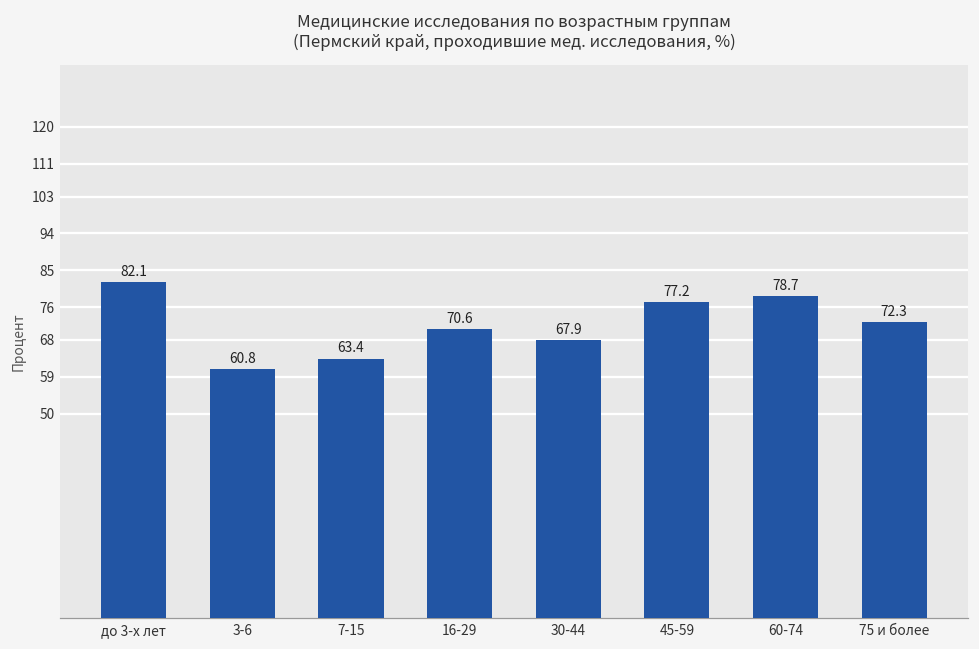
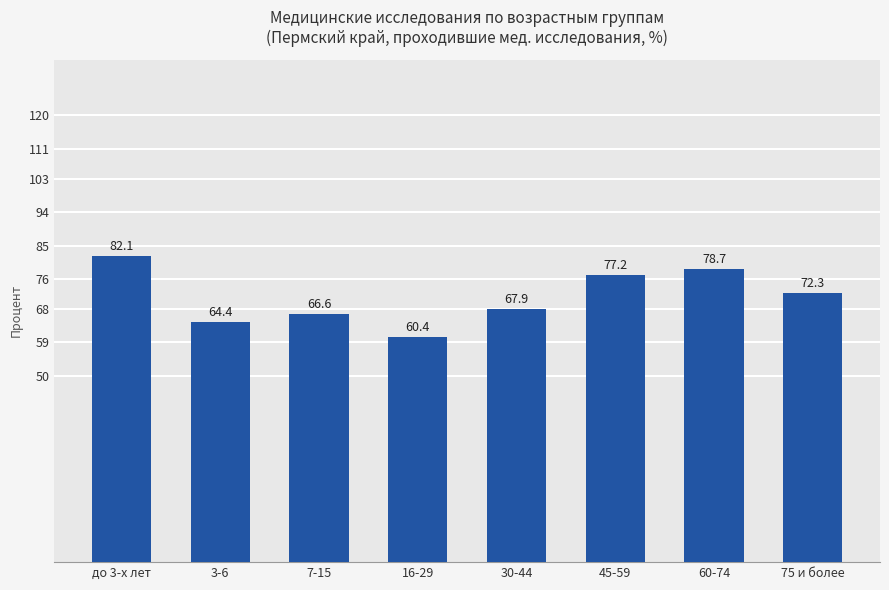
  {
    "до 3-х лет": 82.1,
-   "3-6": 60.8,
-   "7-15": 63.4,
-   "16-29": 70.6,
+   "3-6": 64.4,
+   "7-15": 66.6,
+   "16-29": 60.4,
    "30-44": 67.9,
    "45-59": 77.2,
    "60-74": 78.7,
    "75 и более": 72.3
  }
